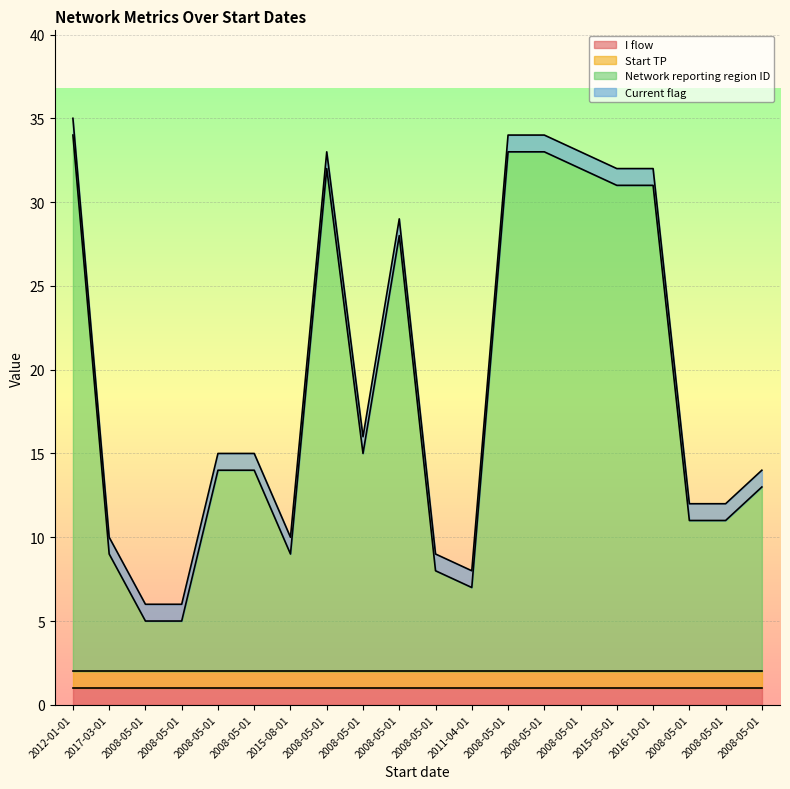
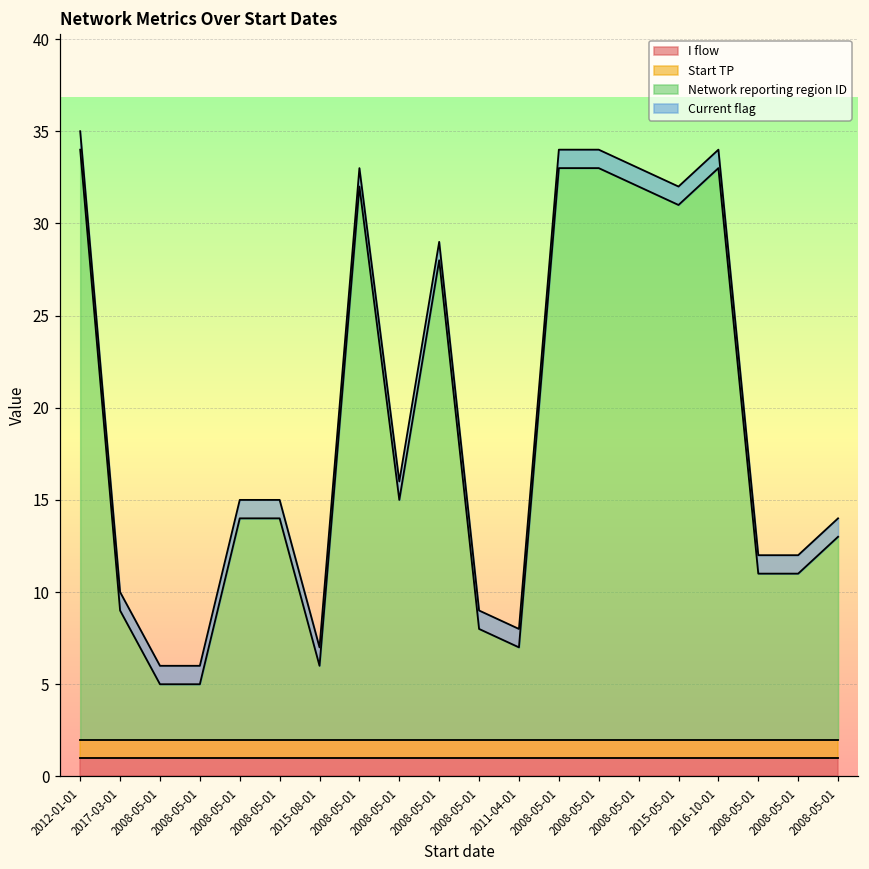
  {
    "I flow": {
      "2012-01-01": 1.0,
      "2017-03-01": 1.0,
      "2015-08-01": 1.0,
      "2011-04-01": 1.0,
      "2015-05-01": 1.0,
      "2016-10-01": 1.0
    },
    "Start TP": {
      "2012-01-01": 2.0,
      "2017-03-01": 2.0,
      "2015-08-01": 2.0,
      "2011-04-01": 2.0,
      "2015-05-01": 2.0,
      "2016-10-01": 2.0
    },
    "Network reporting region ID": {
      "2012-01-01": 34.0,
      "2017-03-01": 9.0,
-     "2015-08-01": 9.0,
+     "2015-08-01": 6.0,
      "2011-04-01": 7.0,
      "2015-05-01": 31.0,
-     "2016-10-01": 31.0
+     "2016-10-01": 33.0
    },
    "Current flag": {
      "2012-01-01": 35.0,
      "2017-03-01": 10.0,
      "2015-08-01": 1.0,
      "2011-04-01": 8.0,
      "2015-05-01": 32.0,
      "2016-10-01": 1.0
    }
  }
